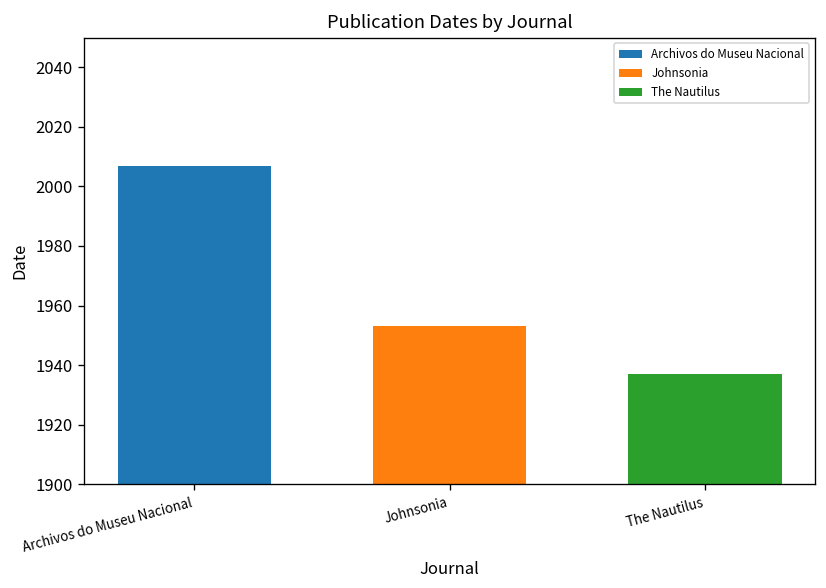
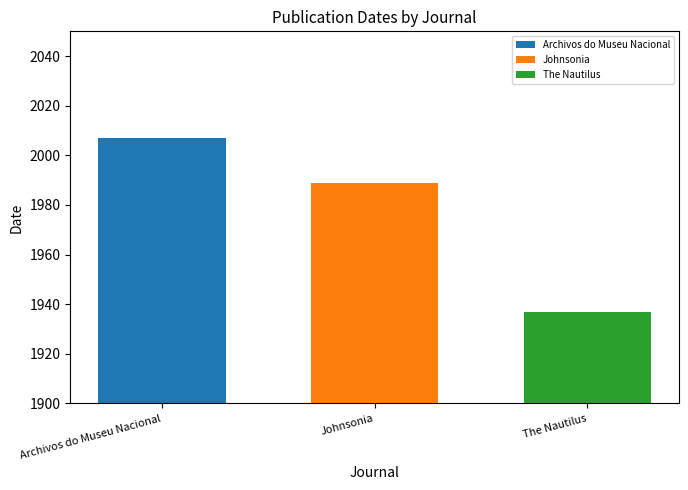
  {
    "Archivos do Museu Nacional": 2007,
-   "Johnsonia": 1953,
+   "Johnsonia": 1989,
    "The Nautilus": 1937
  }
